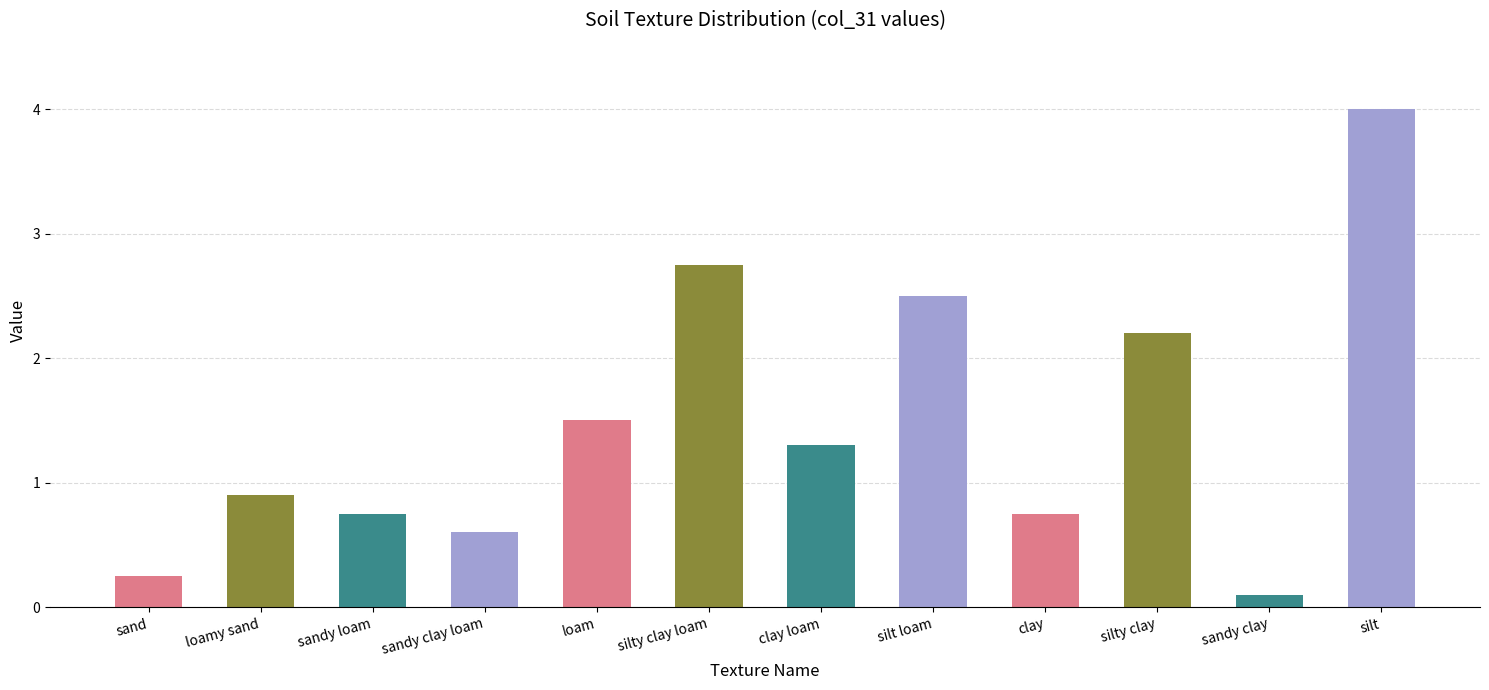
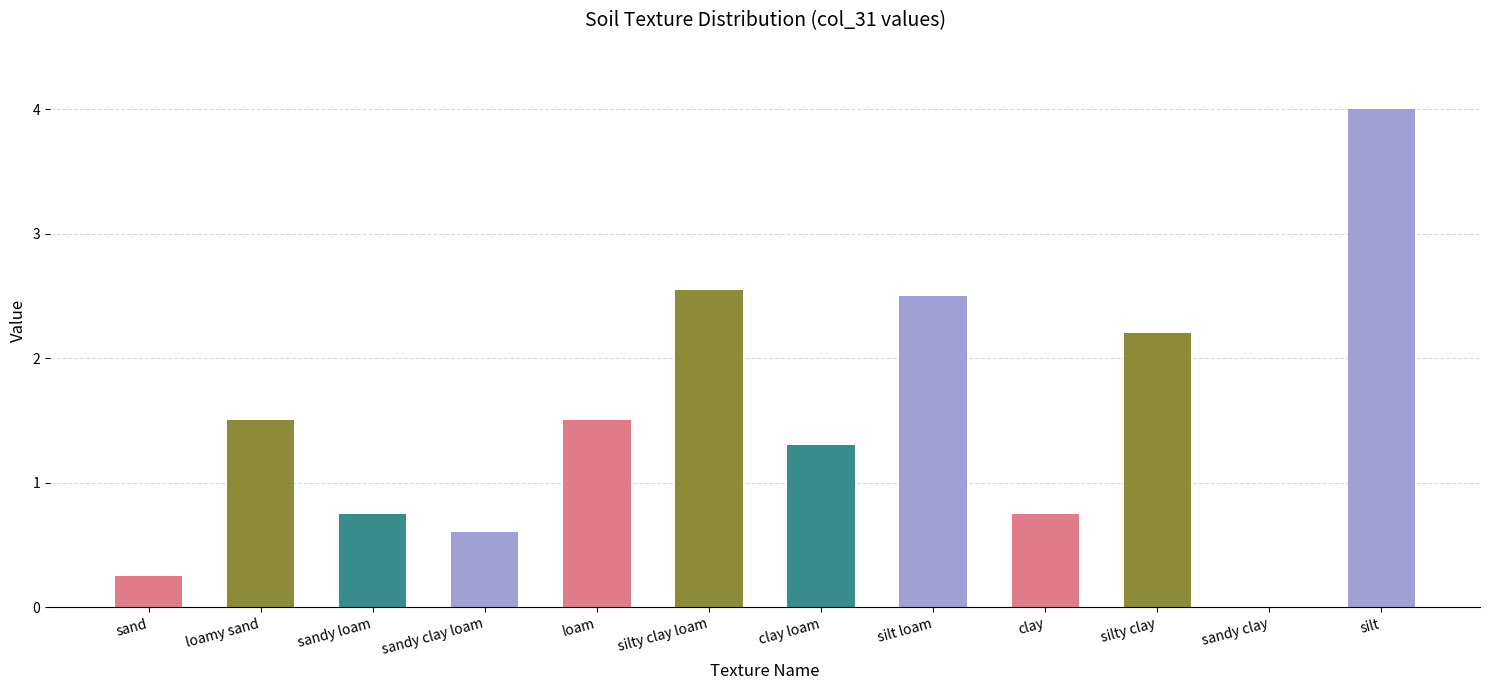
  {
    "sand": 0.25,
-   "loamy sand": 0.9,
+   "loamy sand": 1.5,
    "sandy loam": 0.75,
    "sandy clay loam": 0.60,
    "loam": 1.50,
-   "silty clay loam": 2.75,
+   "silty clay loam": 2.55,
    "clay loam": 1.30,
    "silt loam": 2.50,
    "clay": 0.75,
    "silty clay": 2.20,
-   "sandy clay": 0.1,
+   "sandy clay": 0.0,
    "silt": 4.00
  }
